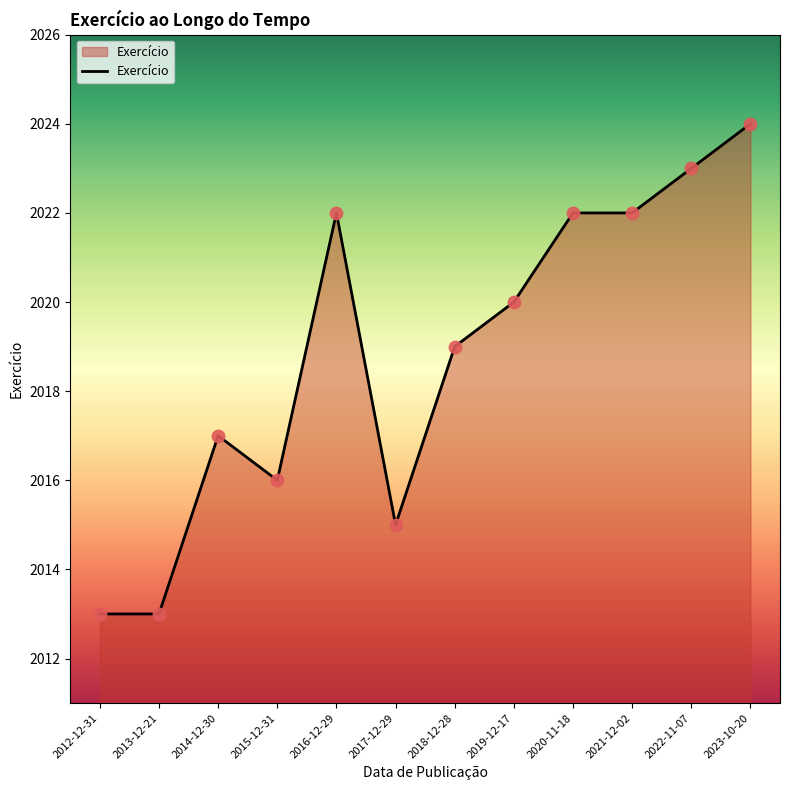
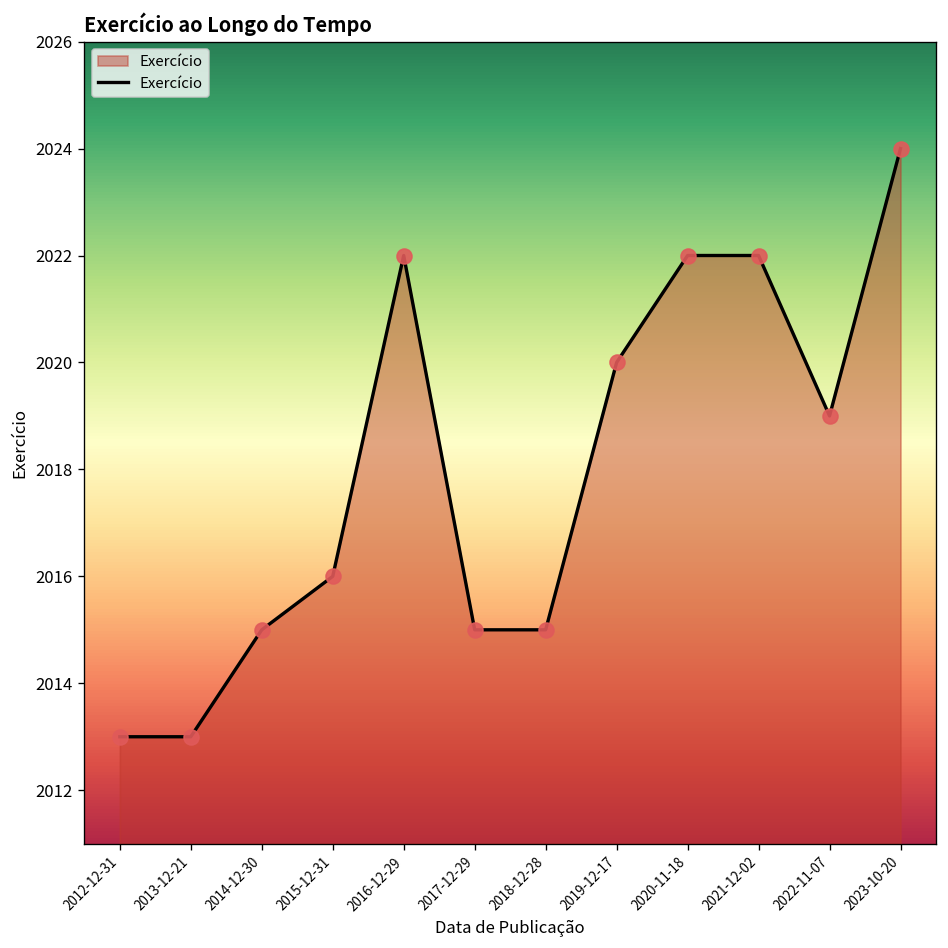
  {
    "2012-12-31": 2013,
    "2013-12-21": 2013,
-   "2014-12-30": 2017,
+   "2014-12-30": 2015,
    "2015-12-31": 2016,
    "2016-12-29": 2022,
    "2017-12-29": 2015,
-   "2018-12-28": 2019,
+   "2018-12-28": 2015,
    "2019-12-17": 2020,
    "2020-11-18": 2022,
    "2021-12-02": 2022,
-   "2022-11-07": 2023,
+   "2022-11-07": 2019,
    "2023-10-20": 2024
  }
